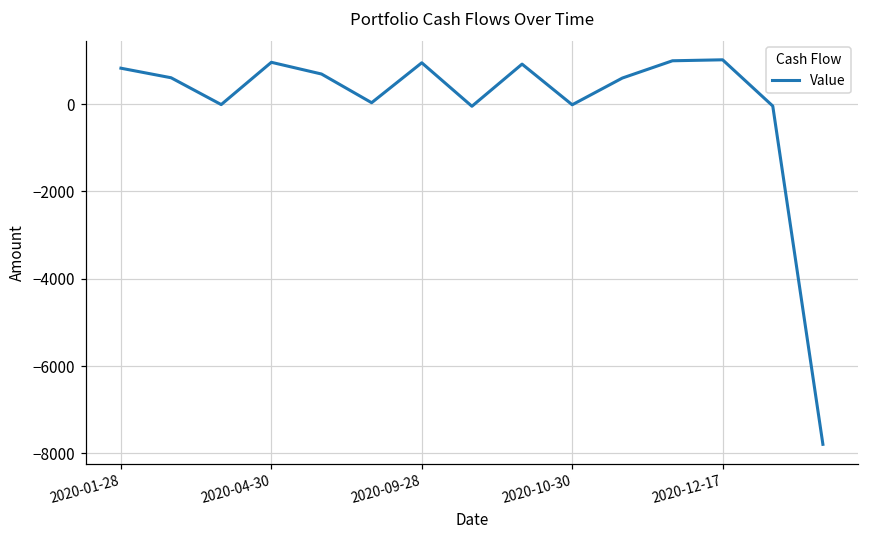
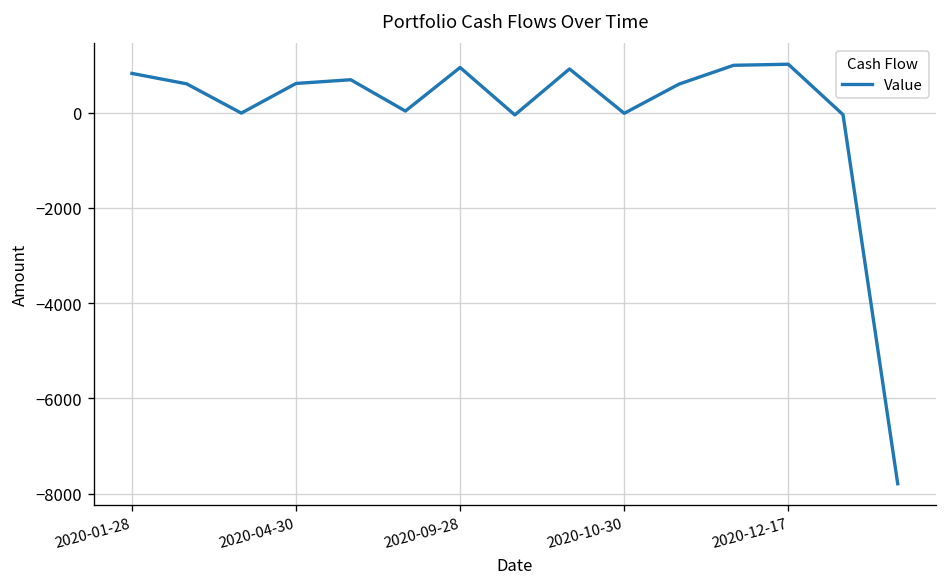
  {
    "2020-01-28": 800,
-   "2020-04-30": 1000,
+   "2020-04-30": 600,
    "2020-09-28": 900,
    "2020-10-30": 0,
    "2020-12-17": 1000
  }
